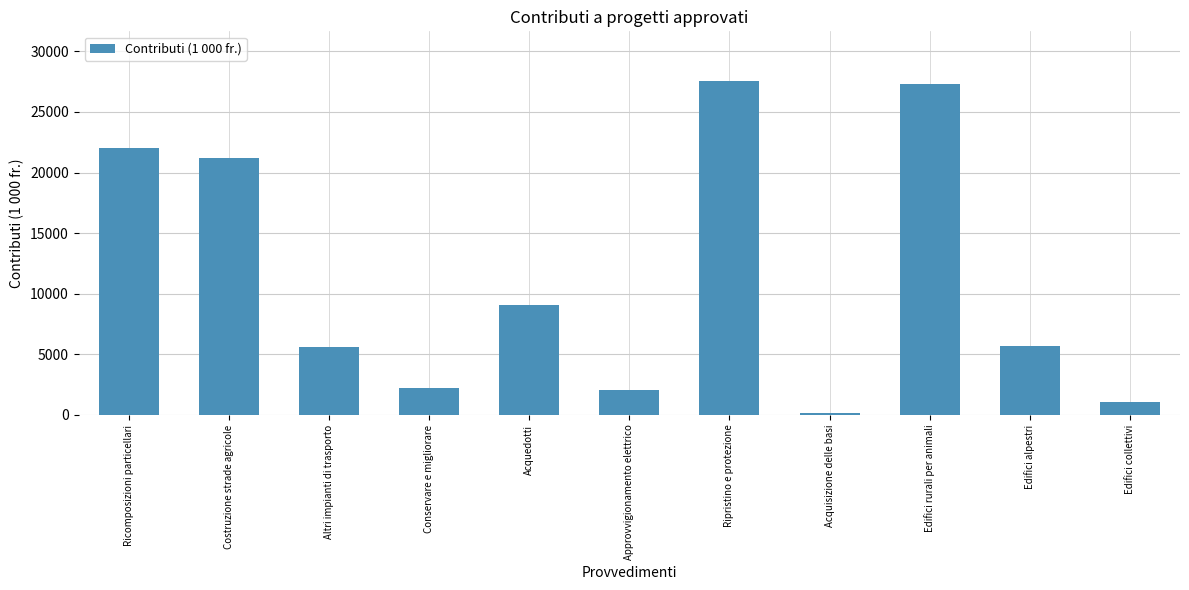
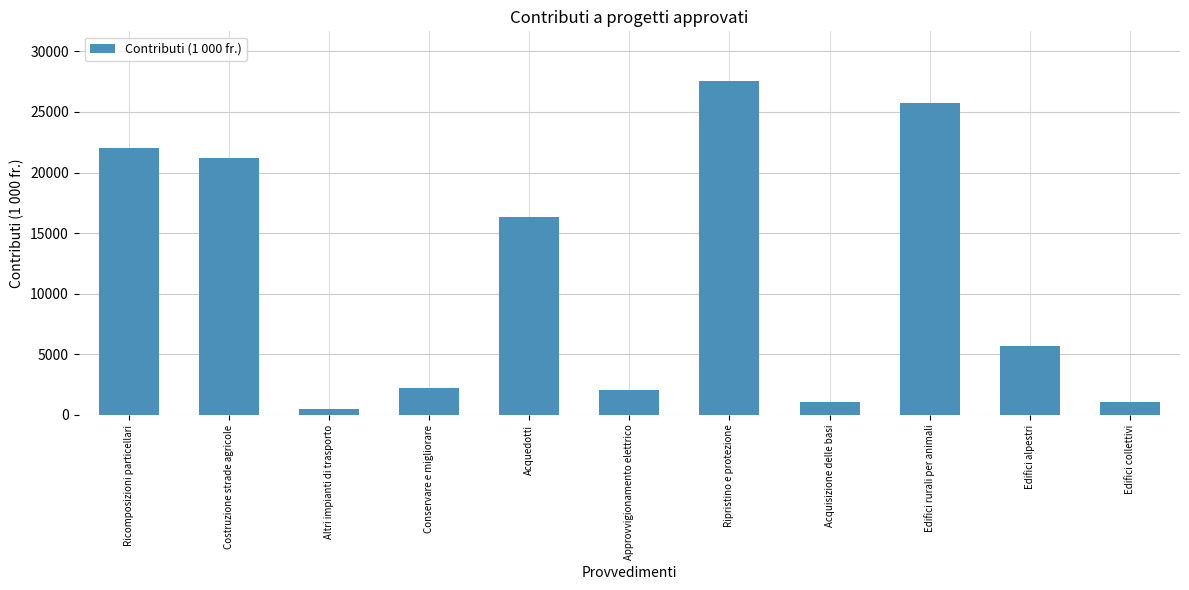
  {
    "Ricomposizioni particellari": 22000,
    "Costruzione strade agricole": 21200,
-   "Altri impianti di trasporto": 5600,
+   "Altri impianti di trasporto": 500,
    "Conservare e migliorare": 2200,
-   "Acquedotti": 9100,
+   "Acquedotti": 16300,
    "Approvvigionamento elettrico": 2100,
    "Ripristino e protezione": 27500,
-   "Acquisizione delle basi": 100,
-   "Edifici rurali per animali": 27300,
+   "Acquisizione delle basi": 1000,
+   "Edifici rurali per animali": 25700,
    "Edifici alpestri": 5700,
    "Edifici collettivi": 1100
  }
